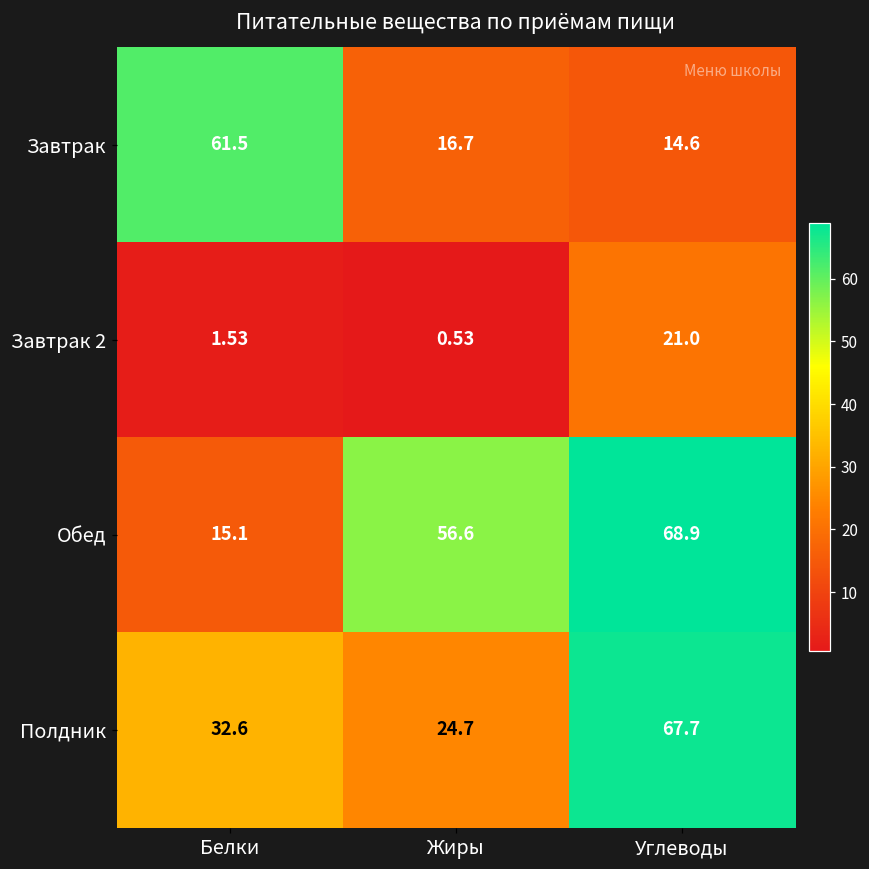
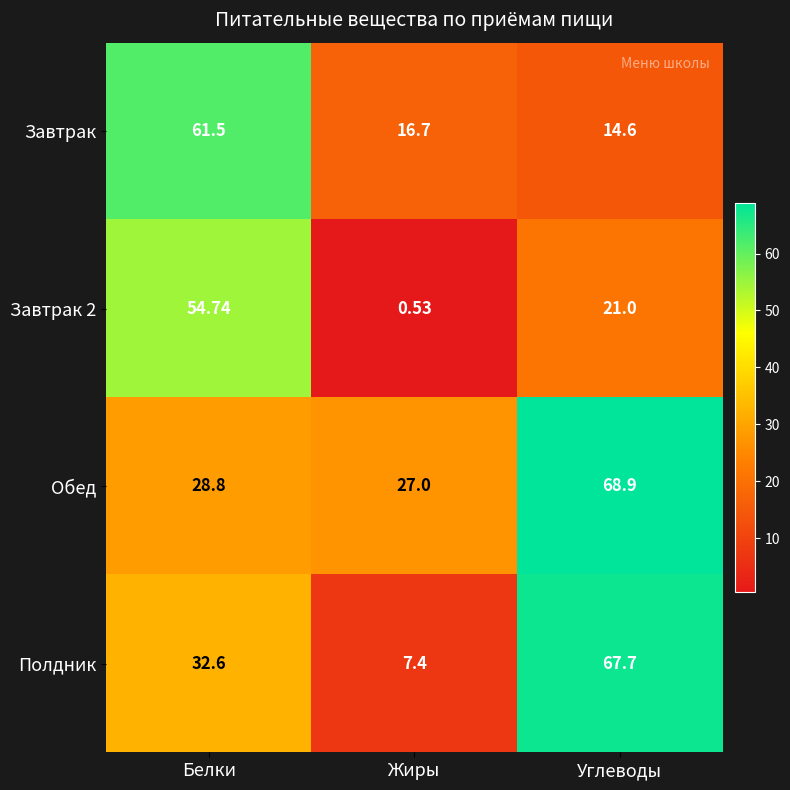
  {
    "Завтрак": {
      "Белки": 61.5,
      "Жиры": 16.7
    },
    "Завтрак 2": {
-     "Белки": 1.53,
+     "Белки": 54.74,
      "Жиры": 0.53,
      "Углеводы": 21.0
    },
    "Обед": {
-     "Белки": 15.1,
-     "Жиры": 56.6,
+     "Белки": 28.8,
+     "Жиры": 27.0,
      "Углеводы": 68.9
    },
    "Полдник": {
      "Белки": 32.6,
-     "Жиры": 24.7,
+     "Жиры": 7.4,
      "Углеводы": 67.7
    }
  }
